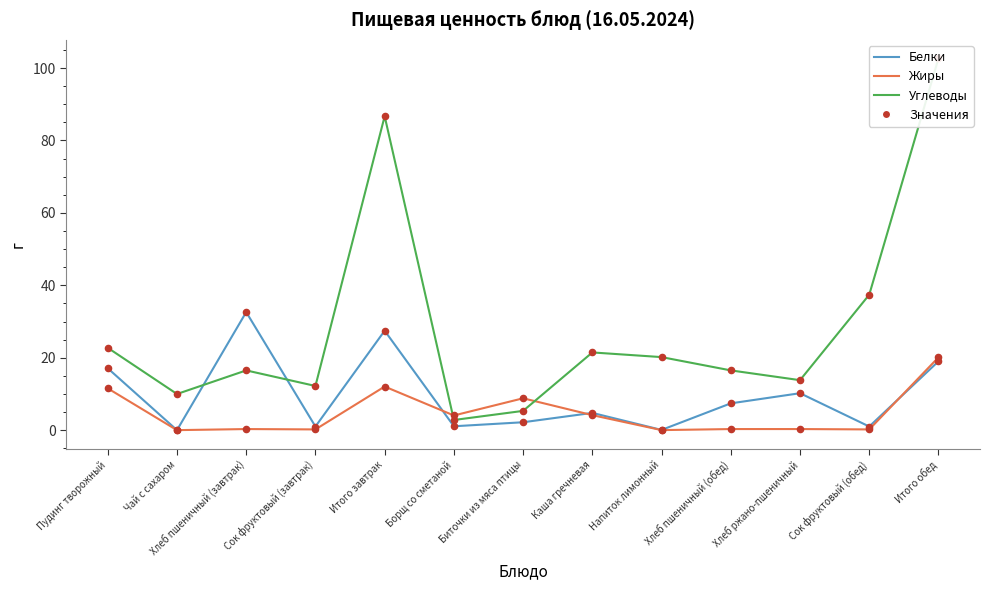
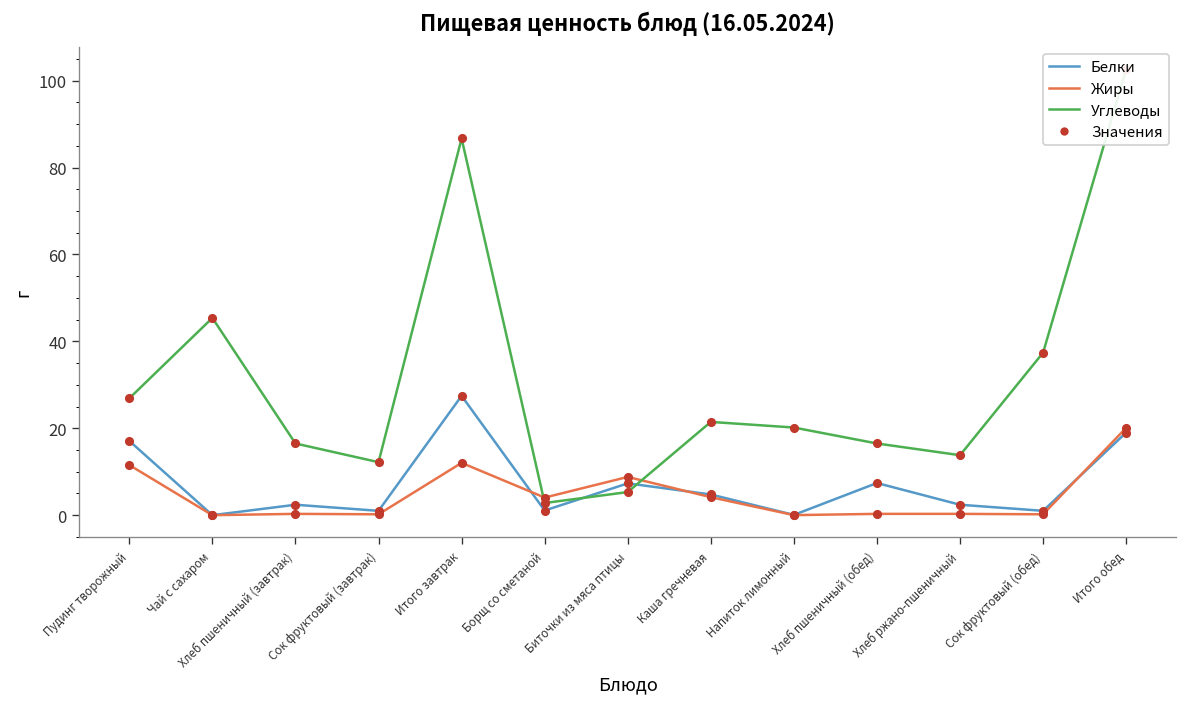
  {
    "Белки": {
      "Пудинг творожный": 17,
-     "Хлеб пшеничный (завтрак)": 33,
+     "Хлеб пшеничный (завтрак)": 2,
      "Сок фруктовый (завтрак)": 1,
      "Итого завтрак": 27,
      "Борщ со сметаной": 1,
-     "Биточки из мяса птицы": 2,
+     "Биточки из мяса птицы": 7,
      "Хлеб пшеничный (обед)": 7,
-     "Хлеб ржано-пшеничный": 10,
+     "Хлеб ржано-пшеничный": 2,
      "Сок фруктовый (обед)": 1,
      "Итого обед": 19
    },
    "Жиры": {
      "Пудинг творожный": 12,
      "Хлеб пшеничный (завтрак)": 0,
      "Сок фруктовый (завтрак)": 0,
      "Итого завтрак": 12,
      "Борщ со сметаной": 4,
      "Биточки из мяса птицы": 9,
      "Хлеб пшеничный (обед)": 0,
      "Хлеб ржано-пшеничный": 0,
      "Сок фруктовый (обед)": 0,
      "Итого обед": 20
    },
    "Углеводы": {
-     "Пудинг творожный": 23,
-     "Чай с сахаром": 10,
+     "Пудинг творожный": 27,
+     "Чай с сахаром": 45,
      "Хлеб пшеничный (завтрак)": 17,
      "Сок фруктовый (завтрак)": 12,
      "Итого завтрак": 87,
      "Борщ со сметаной": 3,
      "Биточки из мяса птицы": 5,
      "Каша гречневая": 21,
      "Напиток лимонный": 20,
      "Хлеб пшеничный (обед)": 17,
      "Хлеб ржано-пшеничный": 14,
      "Сок фруктовый (обед)": 37
    }
  }
